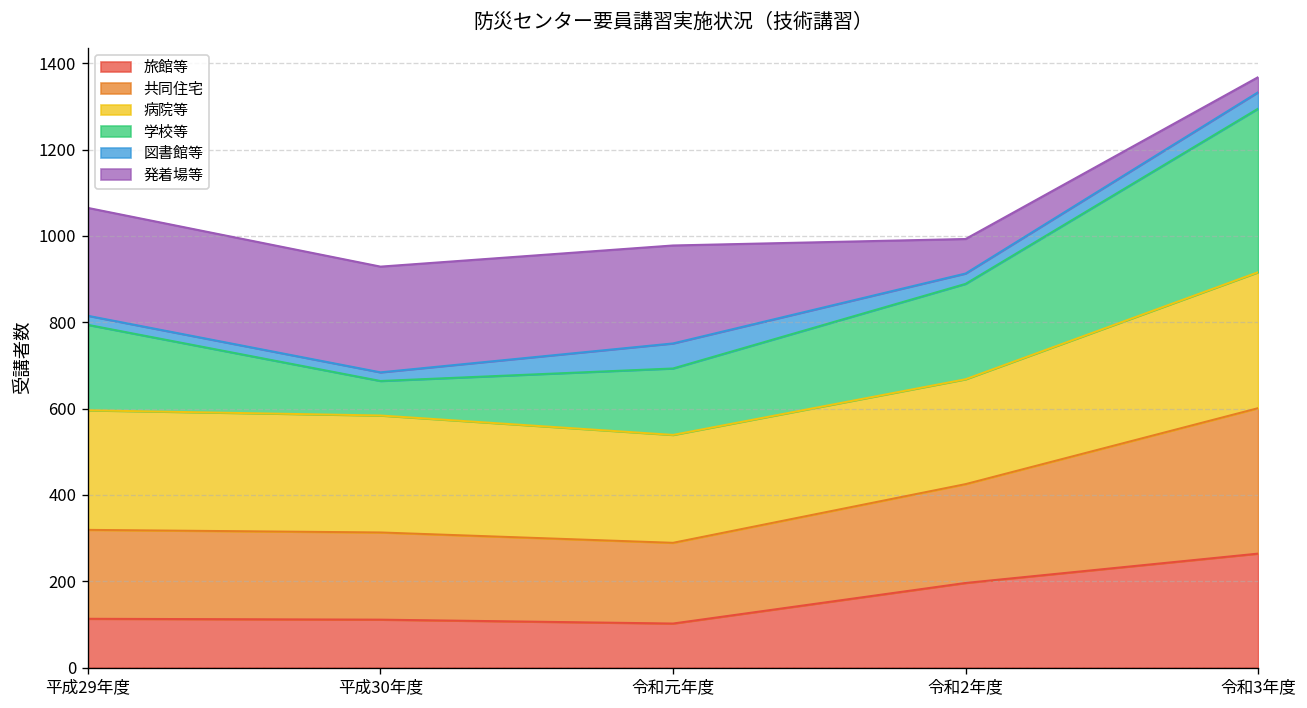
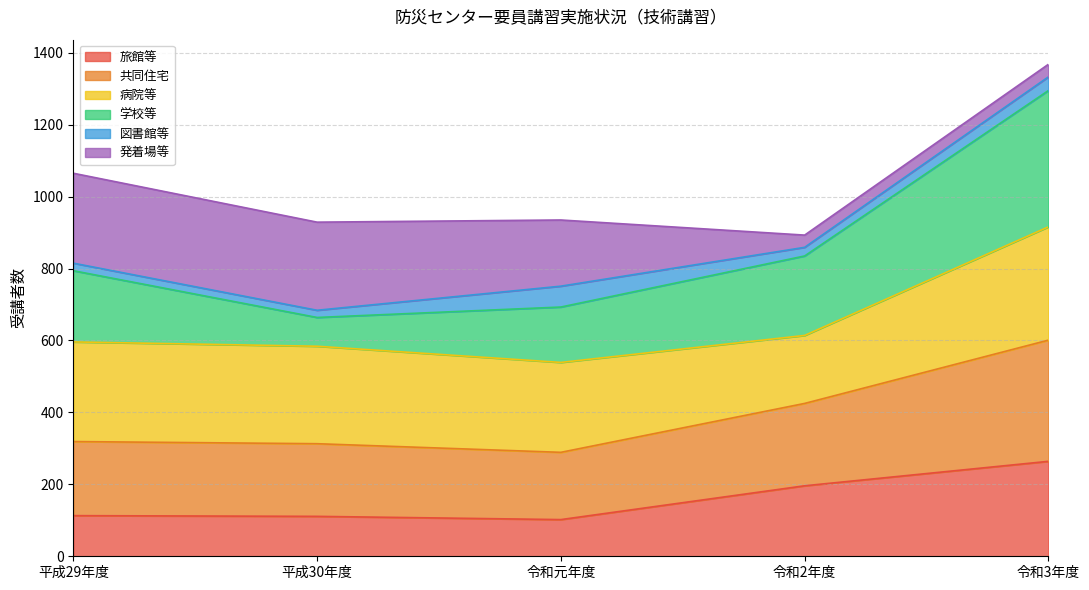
  {
    "病院等": {
      "平成29年度": 280,
      "平成30年度": 270,
      "令和元年度": 250,
-     "令和2年度": 240,
+     "令和2年度": 190,
      "令和3年度": 320
    },
    "学校等": {
      "平成29年度": 200,
      "平成30年度": 80,
      "令和元年度": 150,
      "令和2年度": 220,
      "令和3年度": 380
    },
    "図書館等": {
      "平成29年度": 20,
      "平成30年度": 20,
      "令和元年度": 60,
      "令和2年度": 20,
      "令和3年度": 40
    },
    "発着場等": {
      "平成29年度": 250,
      "平成30年度": 250,
-     "令和元年度": 230,
-     "令和2年度": 80,
+     "令和元年度": 180,
+     "令和2年度": 30,
      "令和3年度": 40
    }
  }
